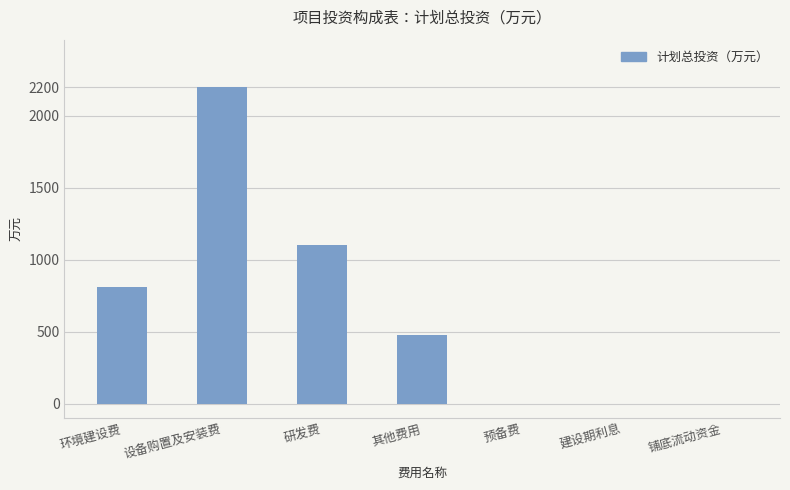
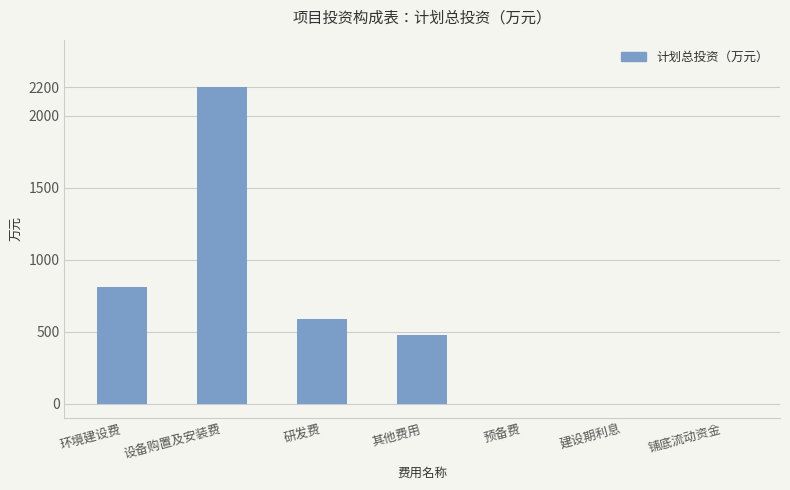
  {
    "环境建设费": 810,
    "设备购置及安装费": 2200,
-   "研发费": 1100,
+   "研发费": 590,
    "其他费用": 480,
    "预备费": 0,
    "建设期利息": 0,
    "铺底流动资金": 0
  }
